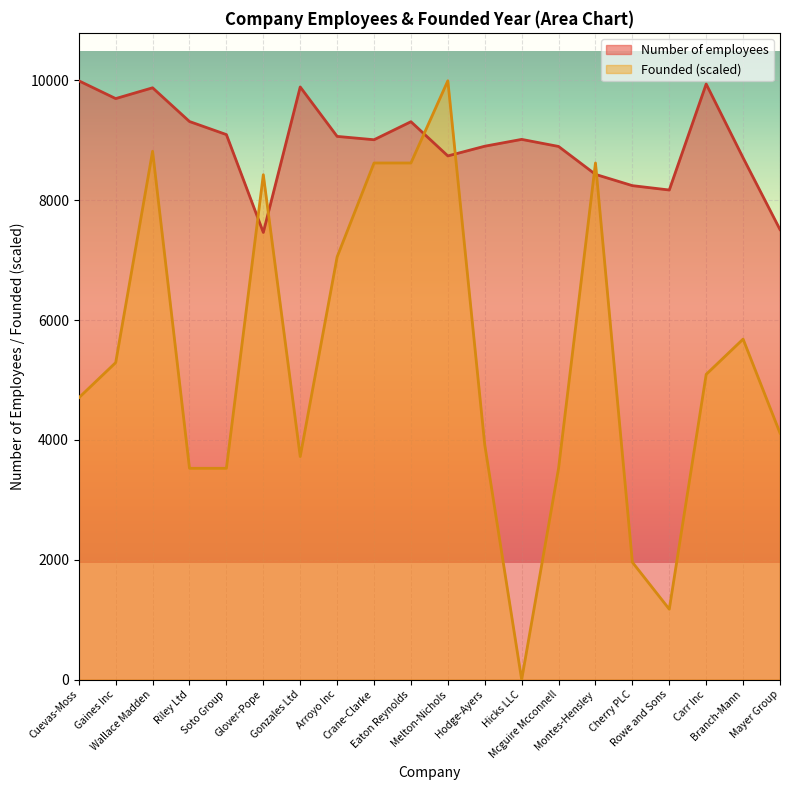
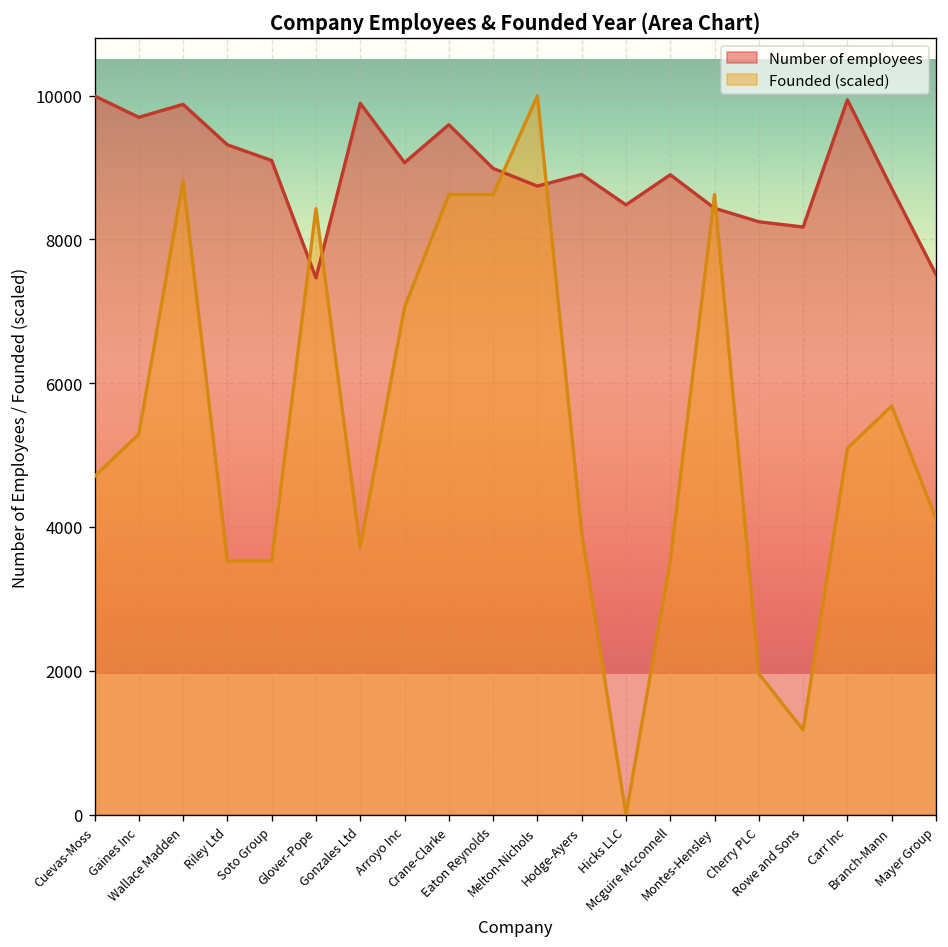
  {
    "Number of employees": {
      "Cuevas-Moss": 10000,
      "Gaines Inc": 9700,
      "Wallace Madden": 9900,
      "Riley Ltd": 9300,
      "Soto Group": 9100,
      "Glover-Pope": 7500,
      "Gonzales Ltd": 9900,
      "Arroyo Inc": 9100,
-     "Crane-Clarke": 9000,
-     "Eaton Reynolds": 9300,
+     "Crane-Clarke": 9600,
+     "Eaton Reynolds": 9000,
      "Melton-Nichols": 8700,
      "Hodge-Ayers": 8900,
-     "Hicks LLC": 9000,
+     "Hicks LLC": 8500,
      "Mcguire Mcconnell": 8900,
      "Montes-Hensley": 8400,
      "Cherry PLC": 8200,
      "Rowe and Sons": 8200,
      "Carr Inc": 9900,
      "Branch-Mann": 8700,
      "Mayer Group": 7500
    },
    "Founded (scaled)": {
      "Cuevas-Moss": 4700,
      "Gaines Inc": 5300,
      "Wallace Madden": 8800,
      "Riley Ltd": 3500,
      "Soto Group": 3500,
      "Glover-Pope": 8400,
      "Gonzales Ltd": 3700,
      "Arroyo Inc": 7100,
      "Crane-Clarke": 8600,
      "Eaton Reynolds": 8600,
      "Melton-Nichols": 10000,
      "Hodge-Ayers": 3900,
      "Hicks LLC": 0,
      "Mcguire Mcconnell": 3500,
      "Montes-Hensley": 8600,
      "Cherry PLC": 2000,
      "Rowe and Sons": 1200,
      "Carr Inc": 5100,
      "Branch-Mann": 5700,
      "Mayer Group": 4100
    }
  }
